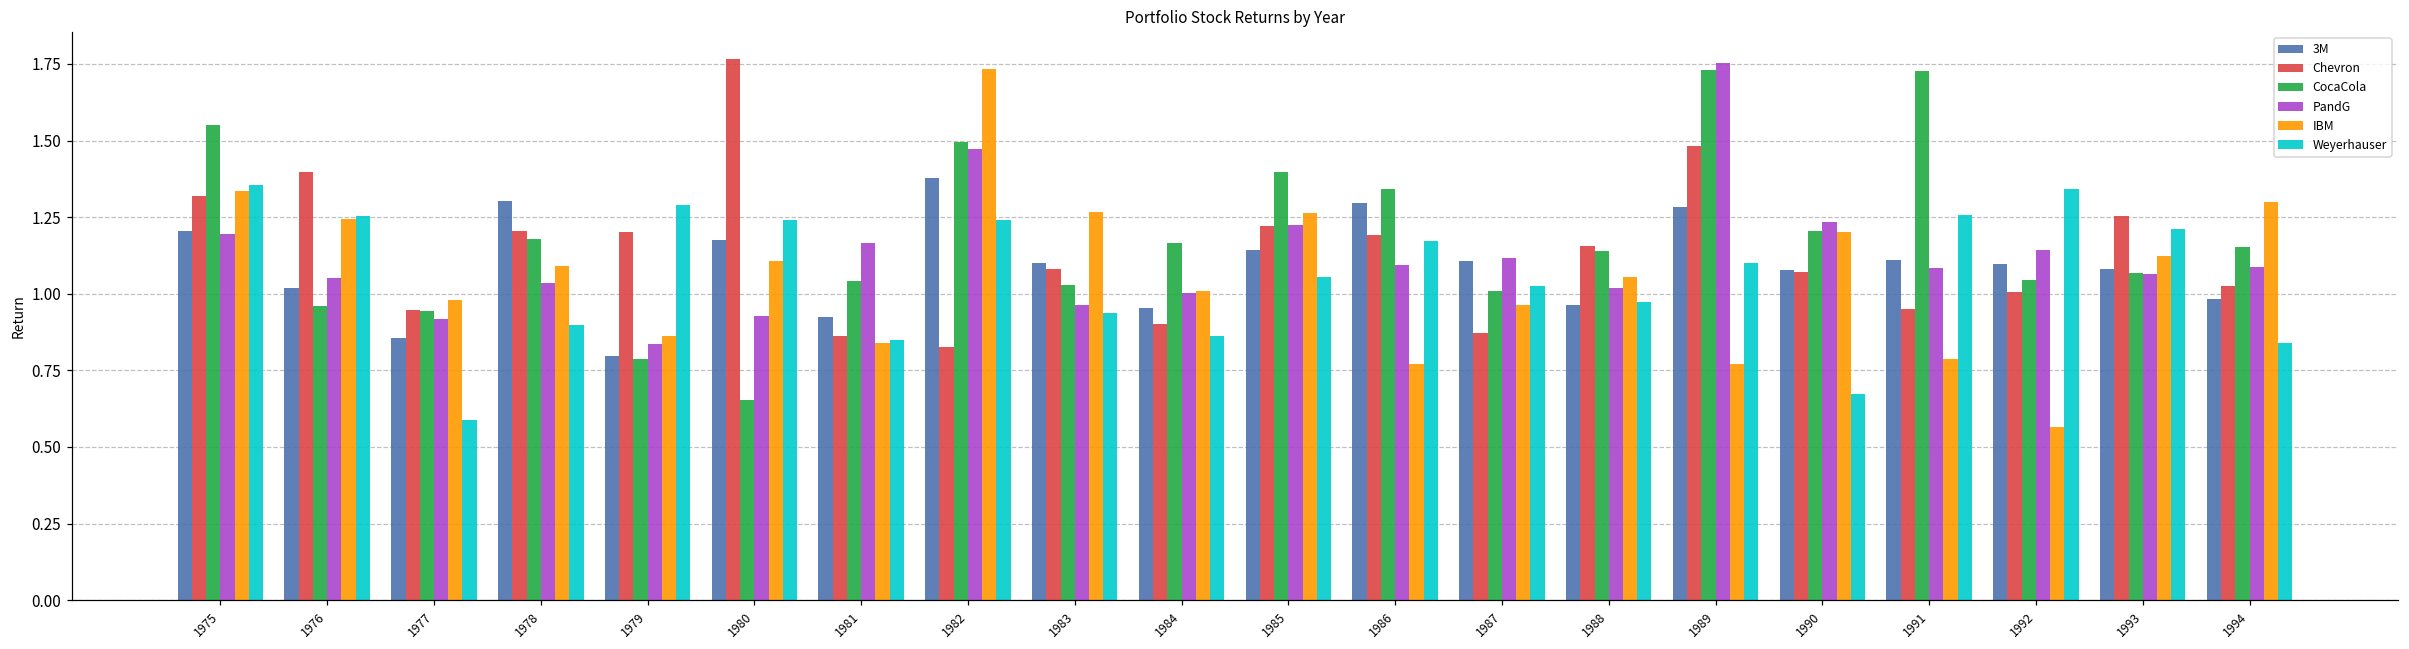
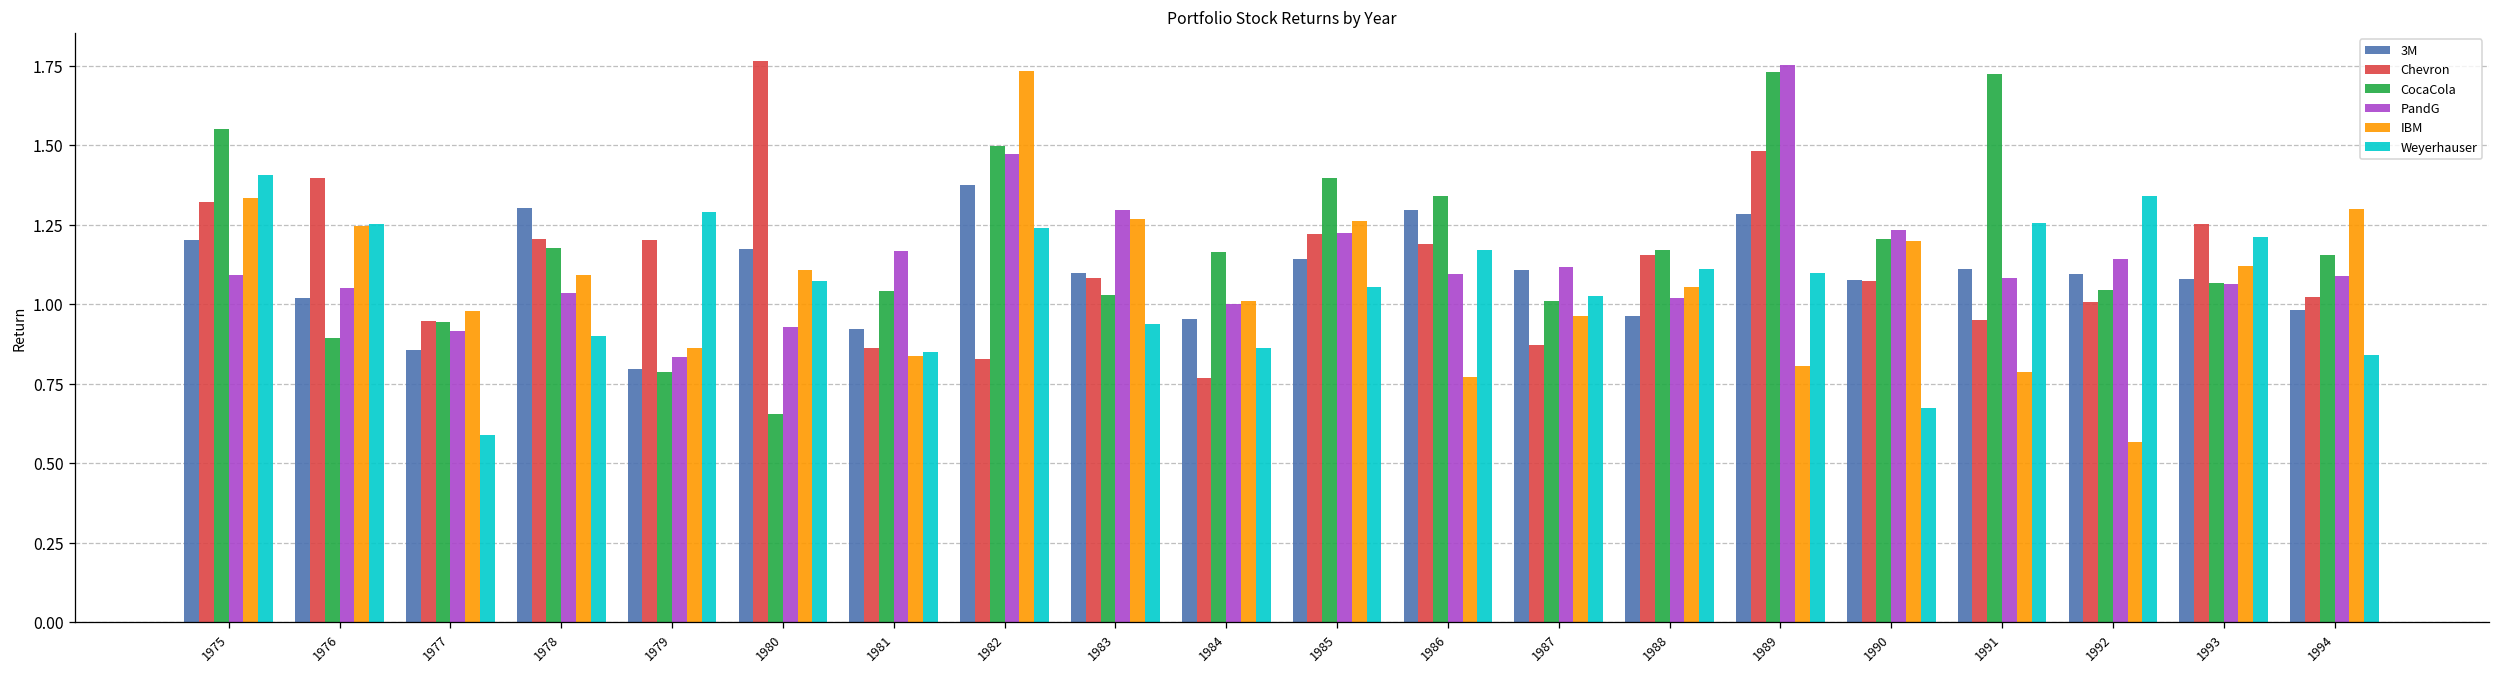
  {
    "3M": {
      "1975": 1.20,
      "1976": 1.02,
      "1977": 0.86,
      "1978": 1.30,
      "1979": 0.80,
      "1980": 1.17,
      "1981": 0.92,
      "1982": 1.38,
      "1983": 1.10,
      "1984": 0.95,
      "1985": 1.14,
      "1986": 1.30,
      "1987": 1.11,
      "1988": 0.96,
      "1989": 1.28,
      "1990": 1.08,
      "1991": 1.11,
      "1992": 1.10,
      "1993": 1.08,
      "1994": 0.98
    },
    "Chevron": {
      "1975": 1.32,
      "1976": 1.40,
      "1977": 0.95,
      "1978": 1.21,
      "1979": 1.20,
      "1980": 1.77,
      "1981": 0.86,
      "1982": 0.83,
      "1983": 1.08,
-     "1984": 0.90,
+     "1984": 0.77,
      "1985": 1.22,
      "1986": 1.19,
      "1987": 0.87,
      "1988": 1.15,
      "1989": 1.48,
      "1990": 1.07,
      "1991": 0.95,
      "1992": 1.01,
      "1993": 1.25,
      "1994": 1.02
    },
    "CocaCola": {
      "1975": 1.55,
-     "1976": 0.96,
+     "1976": 0.90,
      "1977": 0.94,
      "1978": 1.18,
      "1979": 0.79,
      "1980": 0.65,
      "1981": 1.04,
      "1982": 1.50,
      "1983": 1.03,
      "1984": 1.17,
      "1985": 1.40,
      "1986": 1.34,
      "1987": 1.01,
-     "1988": 1.14,
+     "1988": 1.17,
      "1989": 1.73,
      "1990": 1.20,
      "1991": 1.73,
      "1992": 1.04,
      "1993": 1.07,
      "1994": 1.15
    },
    "PandG": {
-     "1975": 1.20,
+     "1975": 1.09,
      "1976": 1.05,
      "1977": 0.92,
      "1978": 1.03,
      "1979": 0.84,
      "1980": 0.93,
      "1981": 1.17,
      "1982": 1.47,
-     "1983": 0.96,
+     "1983": 1.30,
      "1984": 1.00,
      "1985": 1.22,
      "1986": 1.10,
      "1987": 1.12,
      "1988": 1.02,
      "1989": 1.75,
      "1990": 1.23,
      "1991": 1.08,
      "1992": 1.14,
      "1993": 1.06,
      "1994": 1.09
    },
    "IBM": {
      "1975": 1.33,
      "1976": 1.24,
      "1977": 0.98,
      "1978": 1.09,
      "1979": 0.86,
      "1980": 1.11,
      "1981": 0.84,
      "1982": 1.73,
      "1983": 1.27,
      "1984": 1.01,
      "1985": 1.26,
      "1986": 0.77,
      "1987": 0.96,
      "1988": 1.06,
-     "1989": 0.77,
+     "1989": 0.81,
      "1990": 1.20,
      "1991": 0.79,
      "1992": 0.57,
      "1993": 1.12,
      "1994": 1.30
    },
    "Weyerhauser": {
-     "1975": 1.36,
+     "1975": 1.41,
      "1976": 1.25,
      "1977": 0.59,
      "1978": 0.90,
      "1979": 1.29,
-     "1980": 1.24,
+     "1980": 1.07,
      "1981": 0.85,
      "1982": 1.24,
      "1983": 0.94,
      "1984": 0.86,
      "1985": 1.06,
      "1986": 1.17,
      "1987": 1.03,
-     "1988": 0.97,
+     "1988": 1.11,
      "1989": 1.10,
      "1990": 0.67,
      "1991": 1.26,
      "1992": 1.34,
      "1993": 1.21,
      "1994": 0.84
    }
  }
